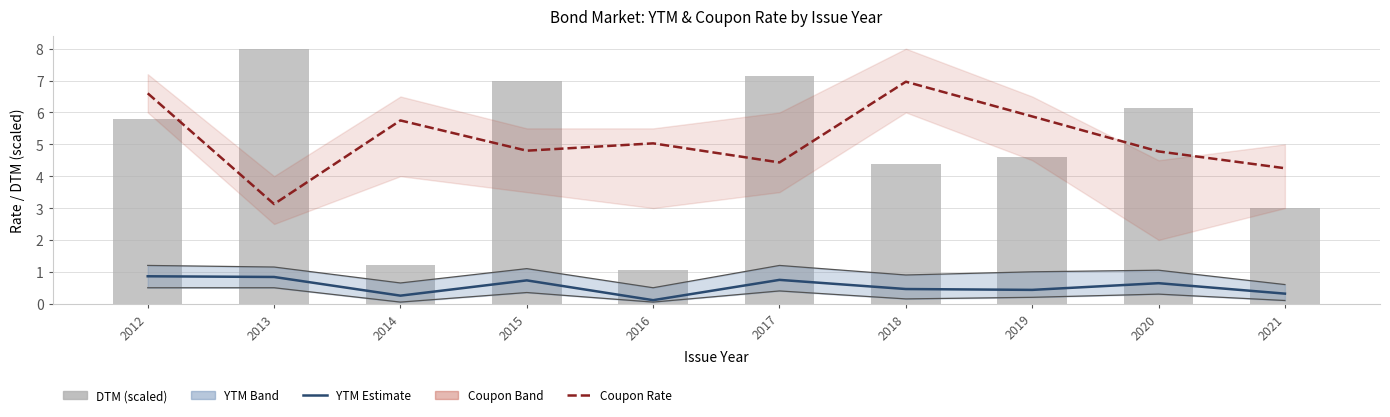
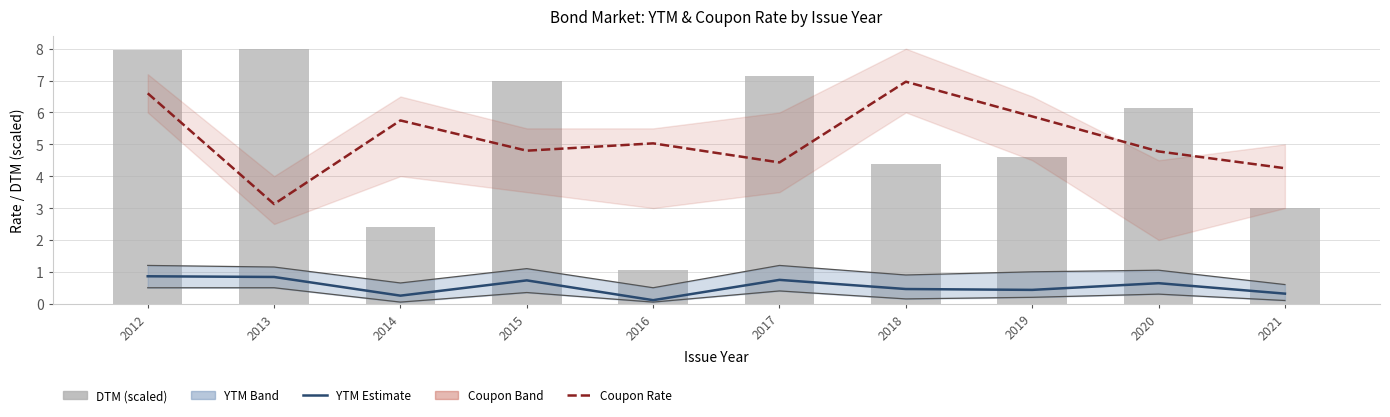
  {
    "DTM (scaled)": {
-     "2012": 5.8,
+     "2012": 8.0,
      "2013": 8.0,
-     "2014": 1.2,
+     "2014": 2.4,
      "2015": 7.0,
      "2016": 1.0,
      "2017": 7.1,
      "2018": 4.4,
      "2019": 4.6,
      "2020": 6.1,
      "2021": 3.0
    },
    "Coupon Rate": {
      "2012": 6.6,
      "2013": 3.1,
      "2014": 5.7,
      "2015": 4.8,
      "2016": 5.0,
      "2017": 4.4,
      "2018": 7.0,
      "2019": 5.9,
      "2020": 4.8,
      "2021": 4.3
    }
  }
